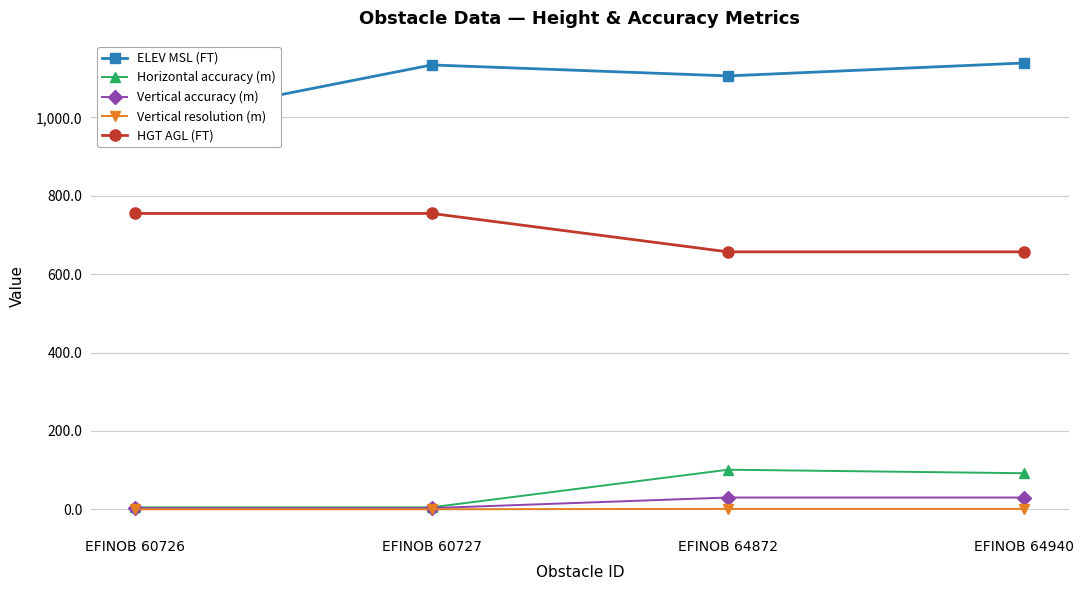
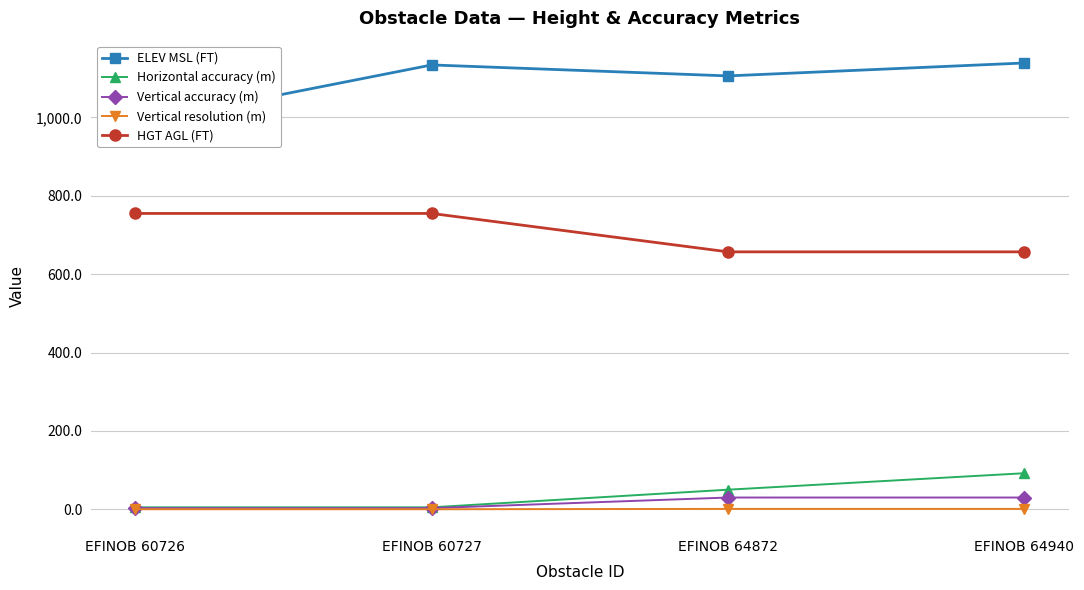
  {
    "ELEV MSL (FT)": {
      "EFINOB 60727": "1,130",
      "EFINOB 64872": "1,110",
      "EFINOB 64940": "1,140"
    },
    "Horizontal accuracy (m)": {
-     "EFINOB 64872": "100",
+     "EFINOB 64872": "50",
      "EFINOB 64940": "90"
    },
    "Vertical accuracy (m)": {
      "EFINOB 64872": "30",
      "EFINOB 64940": "30"
    },
    "Vertical resolution (m)": {
      "EFINOB 64872": "0",
      "EFINOB 64940": "0"
    },
    "HGT AGL (FT)": {
      "EFINOB 60726": "760",
      "EFINOB 60727": "760",
      "EFINOB 64872": "660",
      "EFINOB 64940": "660"
    }
  }
